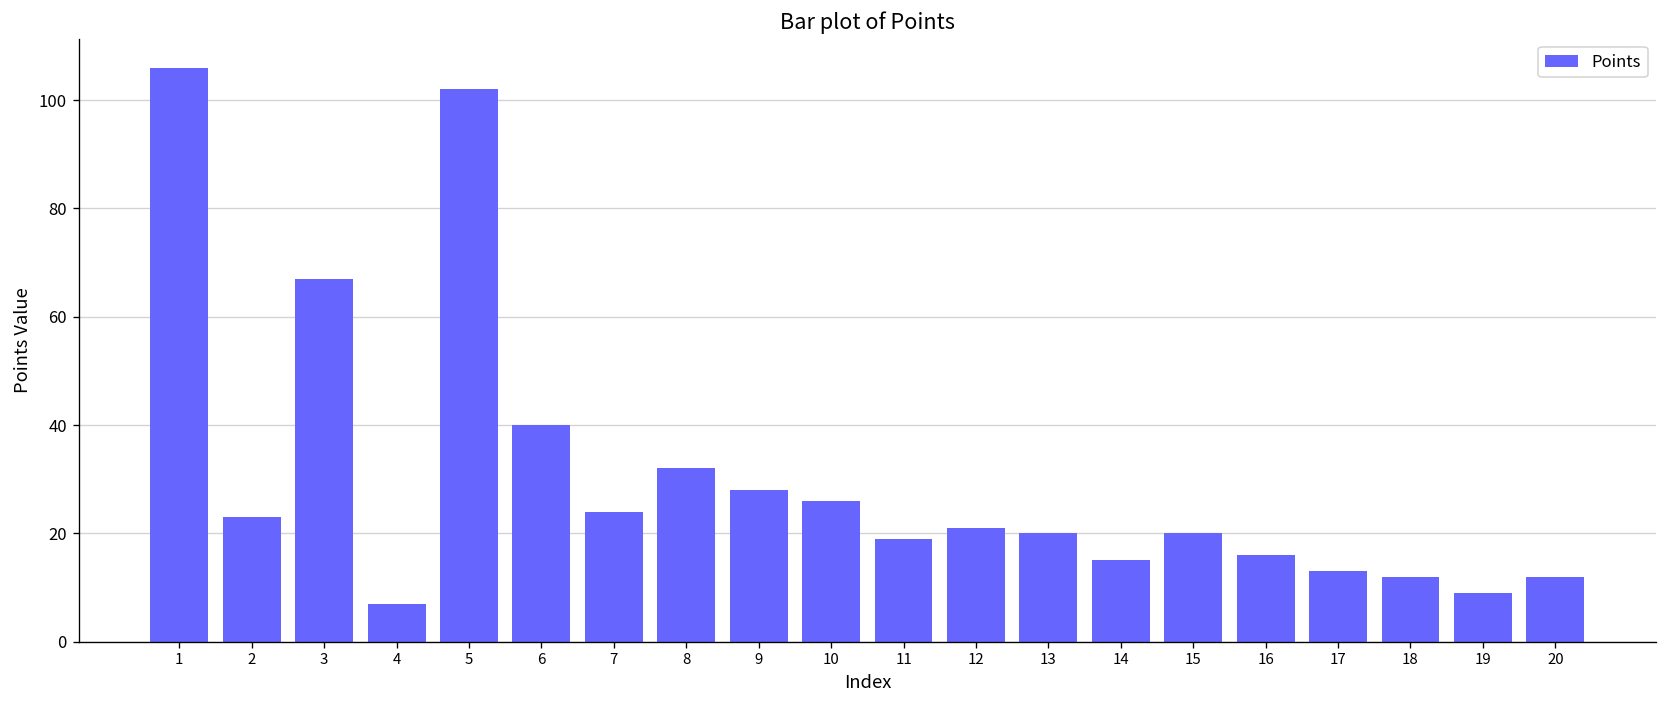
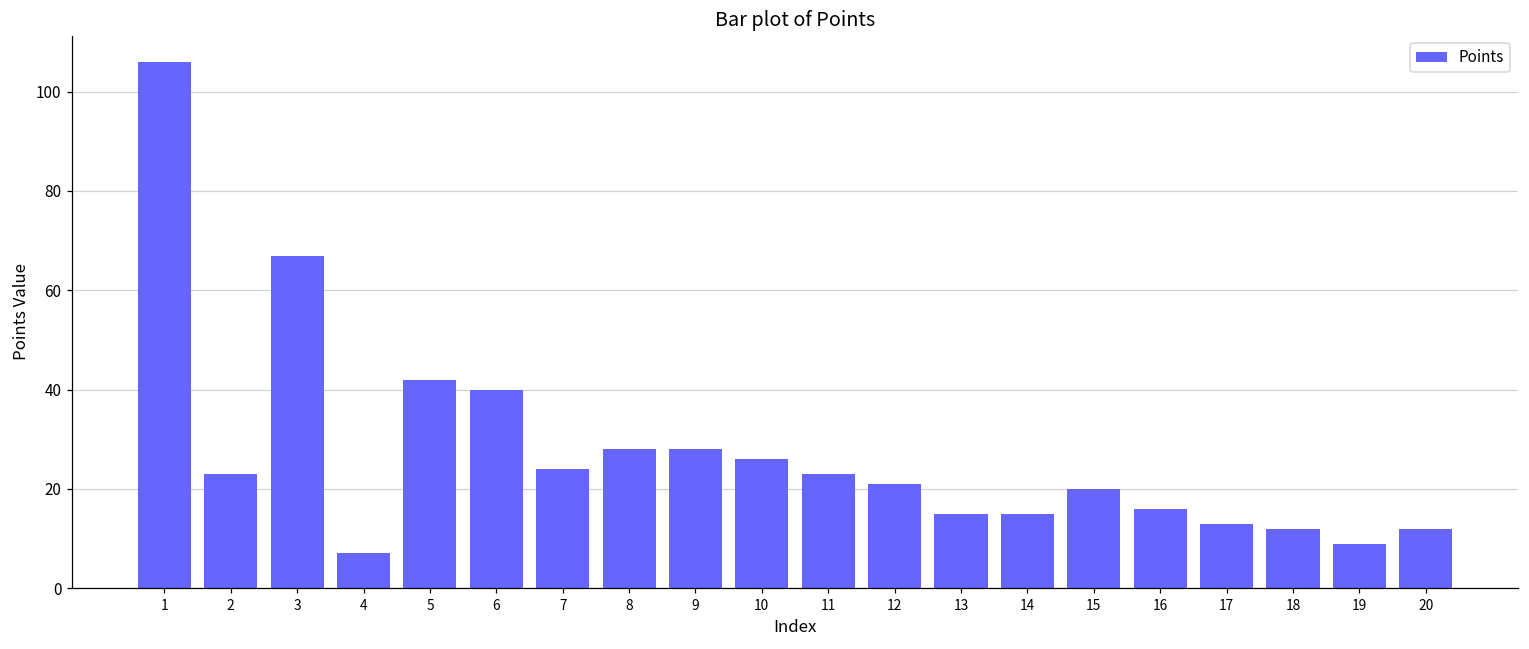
  {
    "1": 106,
    "2": 23,
    "3": 67,
    "4": 7,
-   "5": 102,
+   "5": 42,
    "6": 40,
    "7": 24,
-   "8": 32,
+   "8": 28,
    "9": 28,
    "10": 26,
-   "11": 19,
+   "11": 23,
    "12": 21,
-   "13": 20,
+   "13": 15,
    "14": 15,
    "15": 20,
    "16": 16,
    "17": 13,
    "18": 12,
    "19": 9,
    "20": 12
  }
